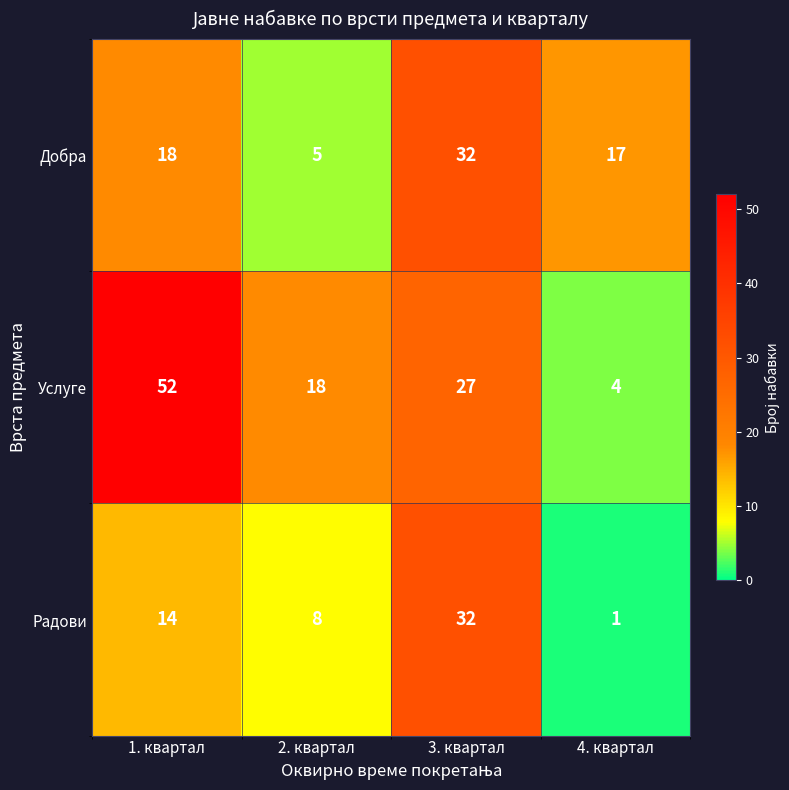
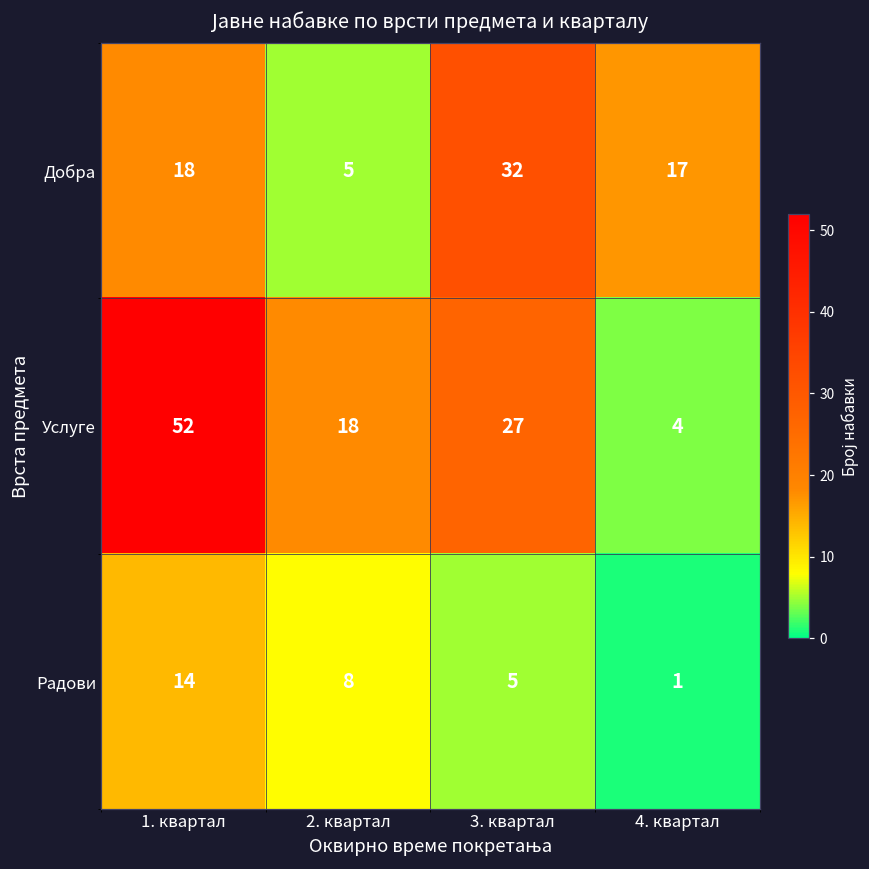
  {
    "Добра": {
      "1. квартал": 18,
      "2. квартал": 5,
      "3. квартал": 32,
      "4. квартал": 17
    },
    "Услуге": {
      "1. квартал": 52,
      "2. квартал": 18,
      "3. квартал": 27,
      "4. квартал": 4
    },
    "Радови": {
      "1. квартал": 14,
      "2. квартал": 8,
-     "3. квартал": 32,
+     "3. квартал": 5,
      "4. квартал": 1
    }
  }
